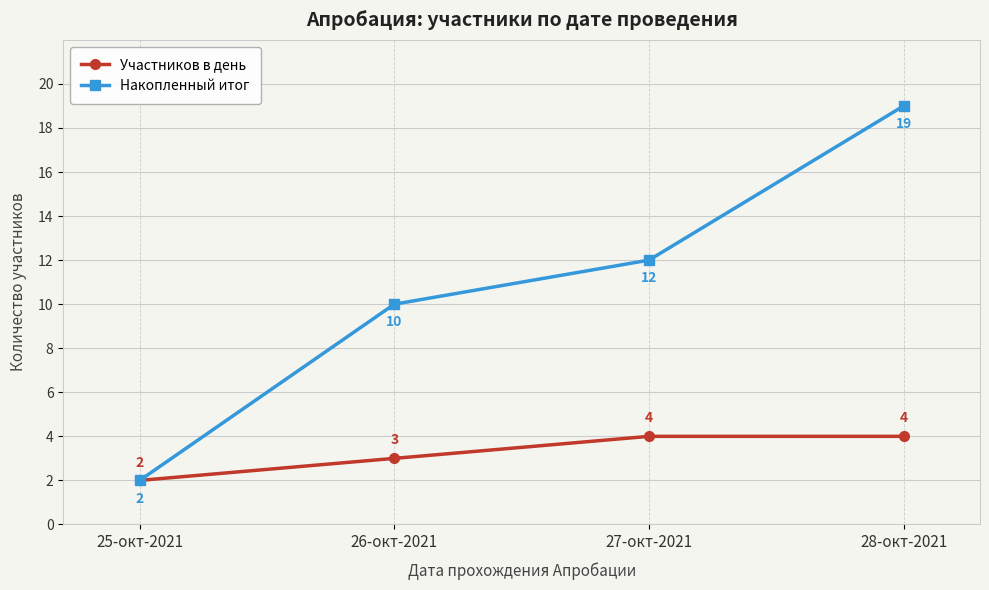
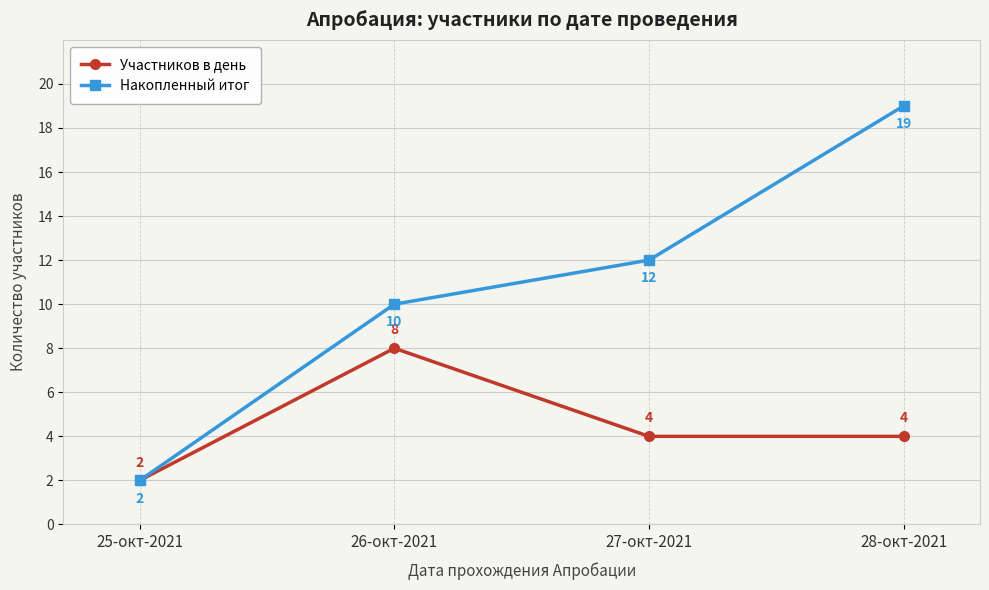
  {
    "Участников в день": {
-     "26-окт-2021": 3,
+     "26-окт-2021": 8,
      "27-окт-2021": 4,
      "28-окт-2021": 4
    },
    "Накопленный итог": {
      "27-окт-2021": 12,
      "28-окт-2021": 19
    }
  }
